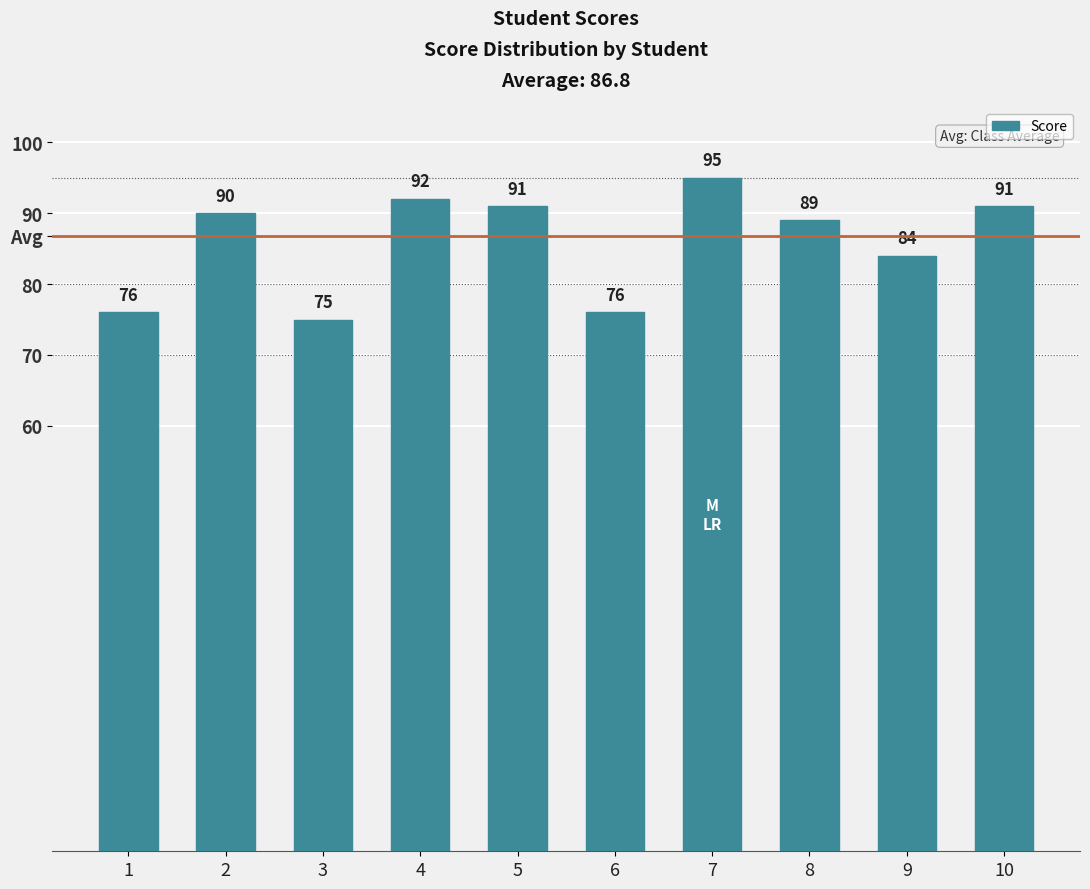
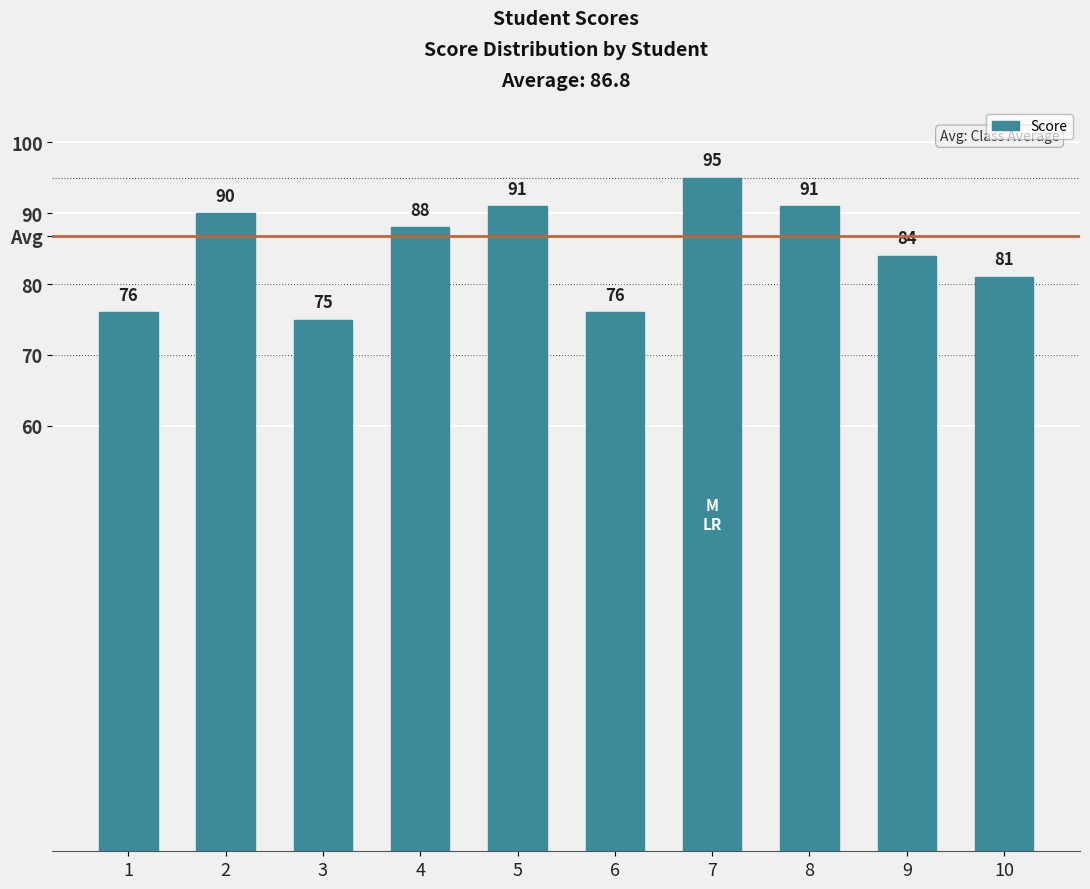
  {
    "1": 76,
    "2": 90,
    "3": 75,
-   "4": 92,
+   "4": 88,
    "5": 91,
    "6": 76,
    "7": 95,
-   "8": 89,
+   "8": 91,
    "9": 84,
-   "10": 91
+   "10": 81
  }
